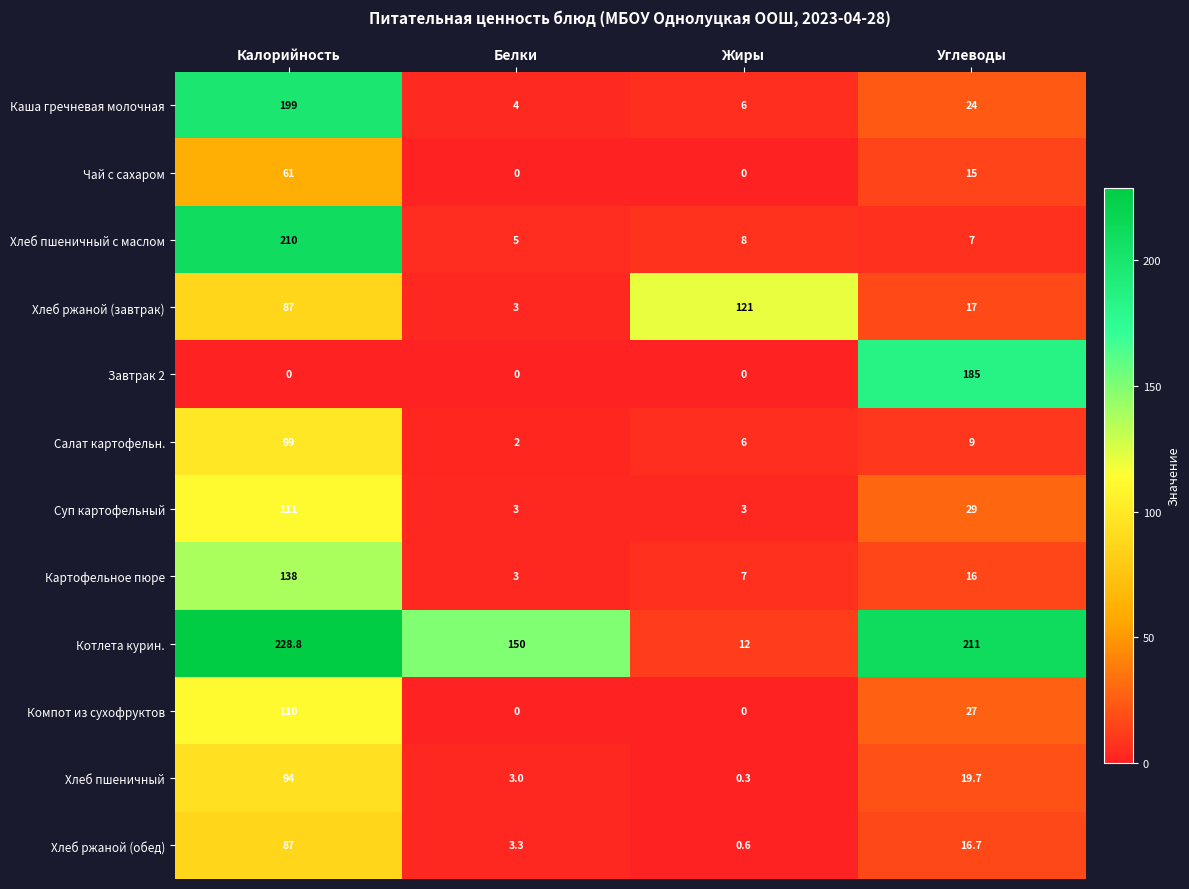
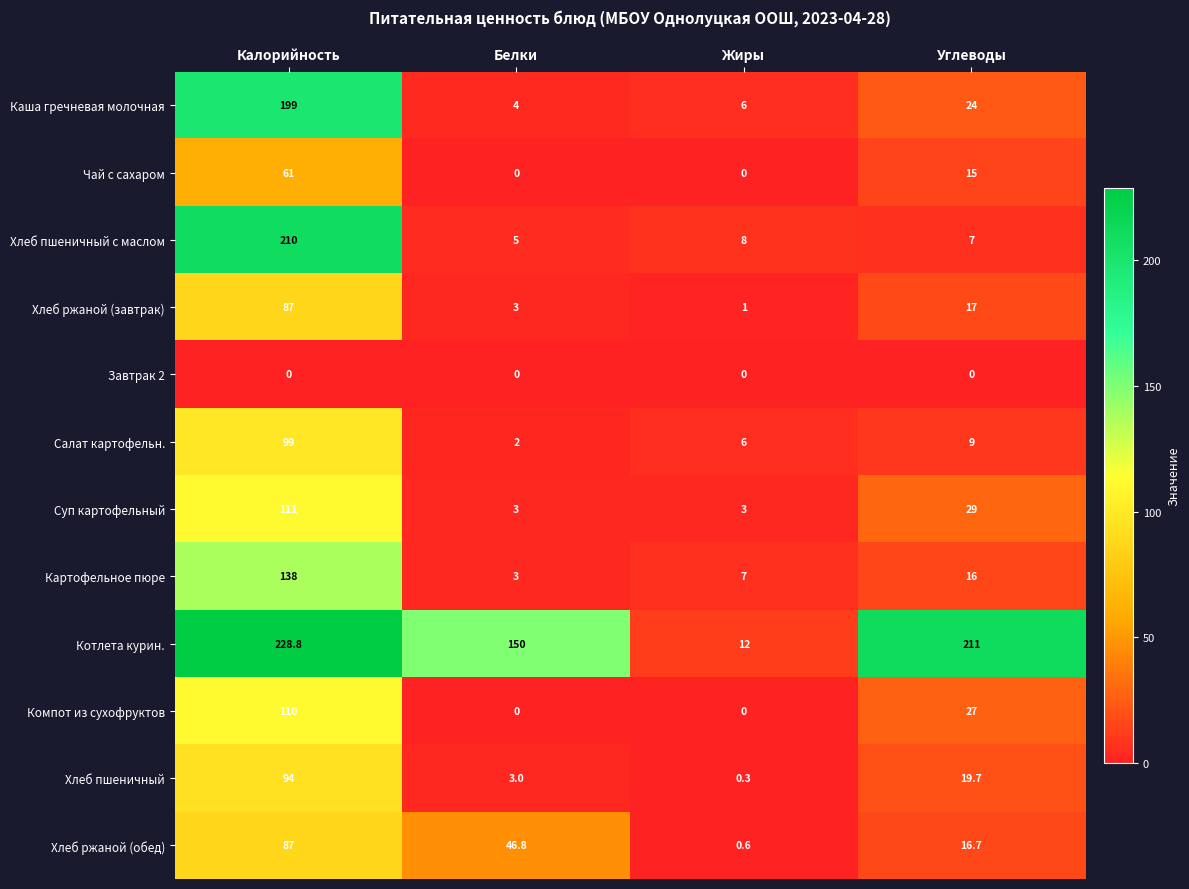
  {
    "Каша гречневая молочная": {
      "Калорийность": 199,
      "Белки": 4,
      "Жиры": 6,
      "Углеводы": 24
    },
    "Чай с сахаром": {
      "Калорийность": 61,
      "Белки": 0,
      "Жиры": 0,
      "Углеводы": 15
    },
    "Хлеб пшеничный с маслом": {
      "Калорийность": 210,
      "Белки": 5,
      "Жиры": 8,
      "Углеводы": 7
    },
    "Хлеб ржаной (завтрак)": {
      "Калорийность": 87,
      "Белки": 3,
-     "Жиры": 121,
+     "Жиры": 1,
      "Углеводы": 17
    },
    "Завтрак 2": {
      "Калорийность": 0,
      "Белки": 0,
      "Жиры": 0,
-     "Углеводы": 185
+     "Углеводы": 0
    },
    "Салат картофельн.": {
      "Калорийность": 99,
      "Белки": 2,
      "Жиры": 6,
      "Углеводы": 9
    },
    "Суп картофельный": {
      "Калорийность": 111,
      "Белки": 3,
      "Жиры": 3,
      "Углеводы": 29
    },
    "Картофельное пюре": {
      "Калорийность": 138,
      "Белки": 3,
      "Жиры": 7,
      "Углеводы": 16
    },
    "Котлета курин.": {
      "Калорийность": 228.8,
      "Белки": 150,
      "Жиры": 12,
      "Углеводы": 211
    },
    "Компот из сухофруктов": {
      "Калорийность": 110,
      "Белки": 0,
      "Жиры": 0,
      "Углеводы": 27
    },
    "Хлеб пшеничный": {
      "Калорийность": 94,
      "Белки": 3.0,
      "Жиры": 0.3,
      "Углеводы": 19.7
    },
    "Хлеб ржаной (обед)": {
      "Калорийность": 87,
-     "Белки": 3.3,
+     "Белки": 46.8,
      "Жиры": 0.6,
      "Углеводы": 16.7
    }
  }
